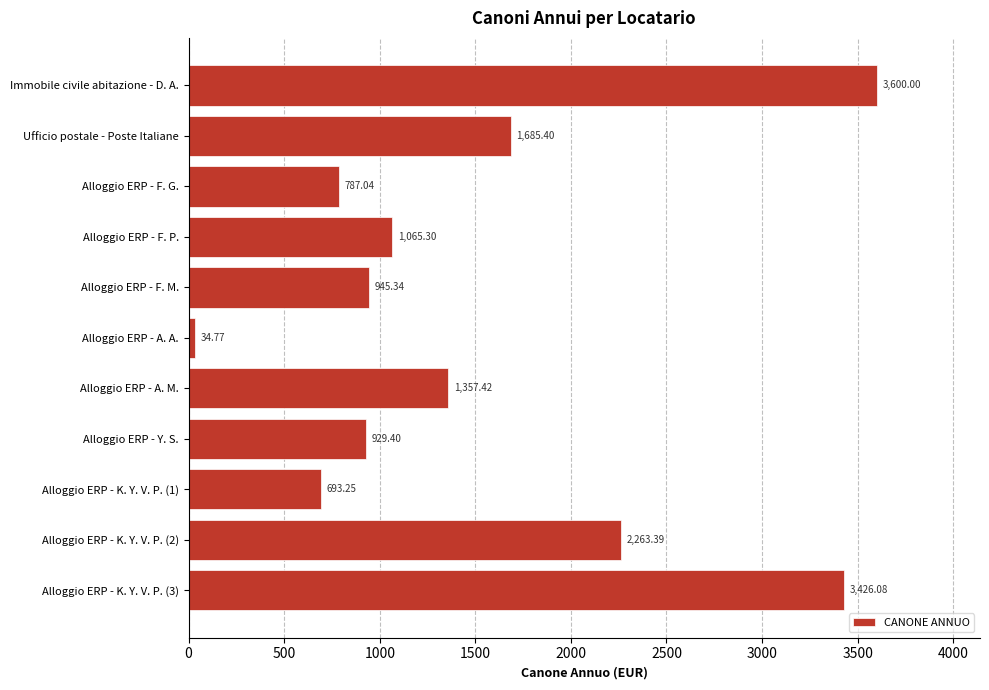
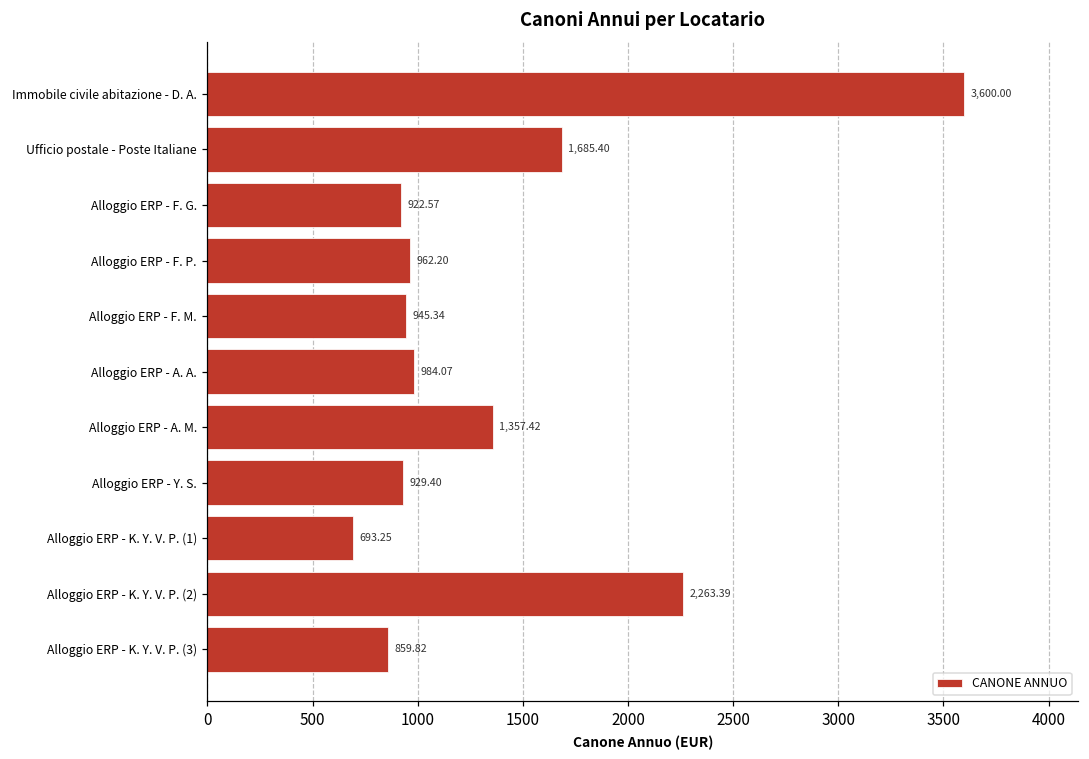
  {
    "Immobile civile abitazione - D. A.": "3,600.00",
    "Ufficio postale - Poste Italiane": "1,685.40",
-   "Alloggio ERP - F. G.": "787.04",
-   "Alloggio ERP - F. P.": "1,065.30",
+   "Alloggio ERP - F. G.": "922.57",
+   "Alloggio ERP - F. P.": "962.20",
    "Alloggio ERP - F. M.": "945.34",
-   "Alloggio ERP - A. A.": "34.77",
+   "Alloggio ERP - A. A.": "984.07",
    "Alloggio ERP - A. M.": "1,357.42",
    "Alloggio ERP - Y. S.": "929.40",
    "Alloggio ERP - K. Y. V. P. (1)": "693.25",
    "Alloggio ERP - K. Y. V. P. (2)": "2,263.39",
-   "Alloggio ERP - K. Y. V. P. (3)": "3,426.08"
+   "Alloggio ERP - K. Y. V. P. (3)": "859.82"
  }
